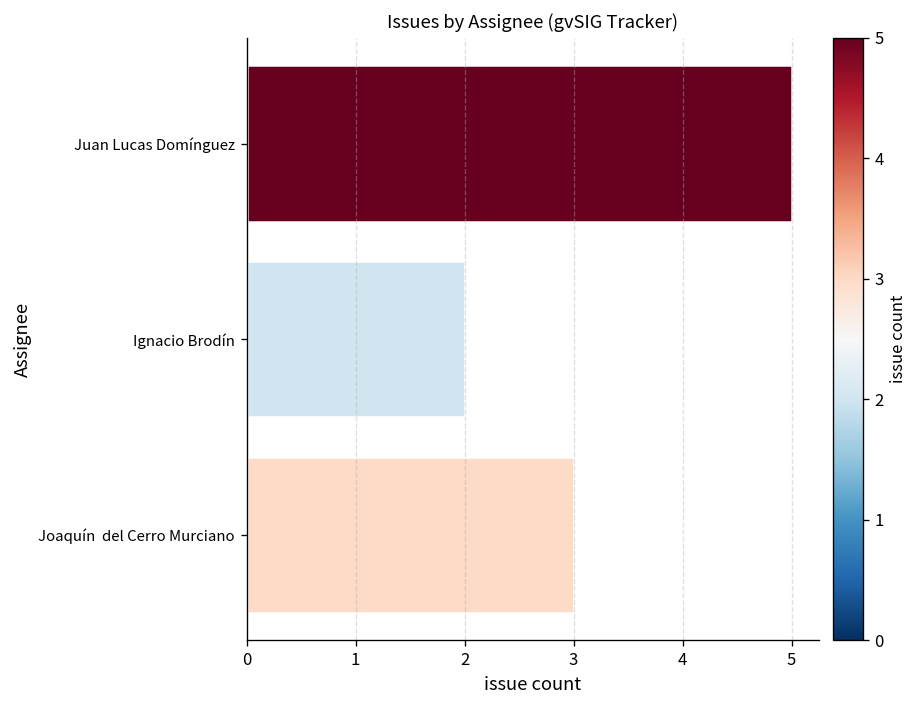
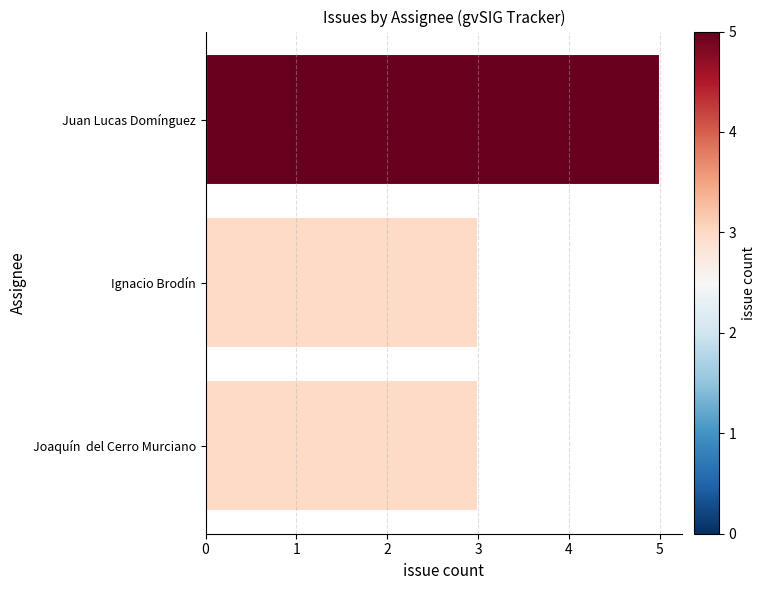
  {
    "Juan Lucas Domínguez": 5,
-   "Ignacio Brodín": 2,
+   "Ignacio Brodín": 3,
    "Joaquín del Cerro Murciano": 3
  }
